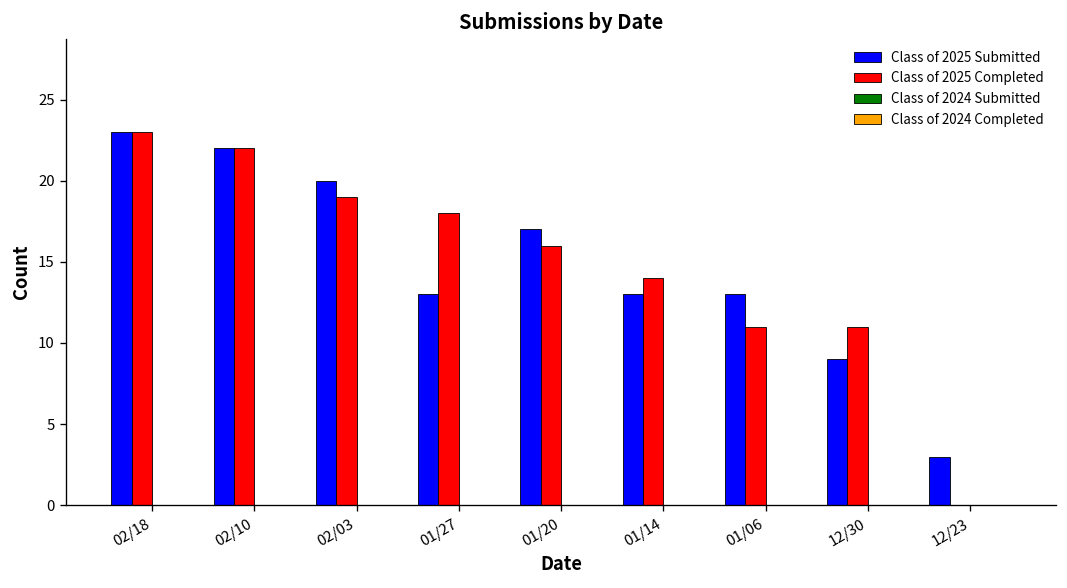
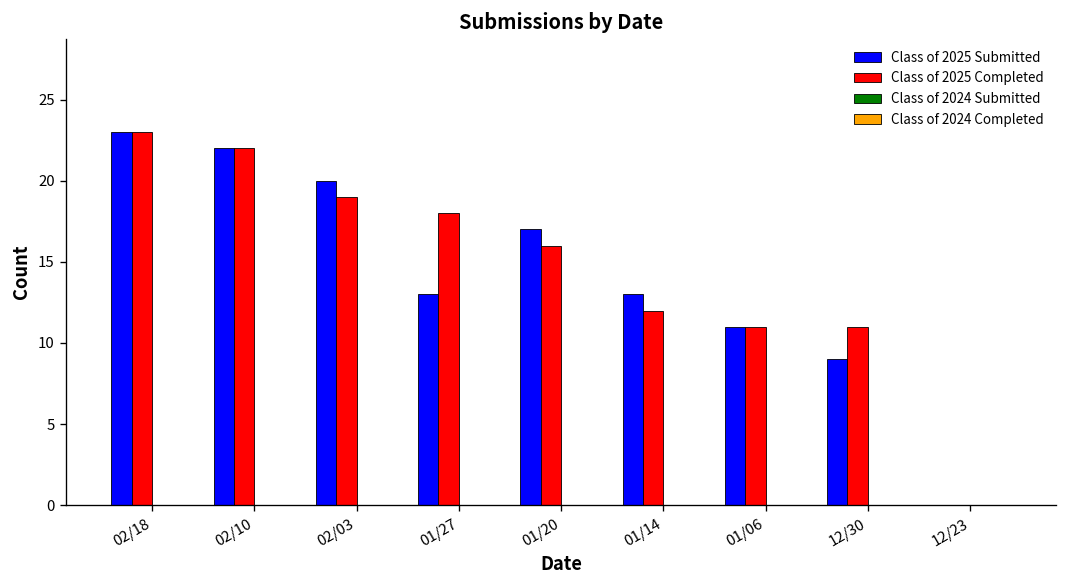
  {
    "Class of 2025 Submitted": {
      "02/18": 23,
      "02/10": 22,
      "02/03": 20,
      "01/27": 13,
      "01/20": 17,
      "01/14": 13,
-     "01/06": 13,
+     "01/06": 11,
      "12/30": 9,
-     "12/23": 3
+     "12/23": 0
    },
    "Class of 2025 Completed": {
      "02/18": 23,
      "02/10": 22,
      "02/03": 19,
      "01/27": 18,
      "01/20": 16,
-     "01/14": 14,
+     "01/14": 12,
      "01/06": 11,
      "12/30": 11,
      "12/23": 0
    },
    "Class of 2024 Submitted": {
      "02/18": 0,
      "02/10": 0,
      "02/03": 0,
      "01/27": 0,
      "01/20": 0,
      "01/14": 0,
      "01/06": 0,
      "12/30": 0,
      "12/23": 0
    },
    "Class of 2024 Completed": {
      "02/18": 0,
      "02/10": 0,
      "02/03": 0,
      "01/27": 0,
      "01/20": 0,
      "01/14": 0,
      "01/06": 0,
      "12/30": 0,
      "12/23": 0
    }
  }
